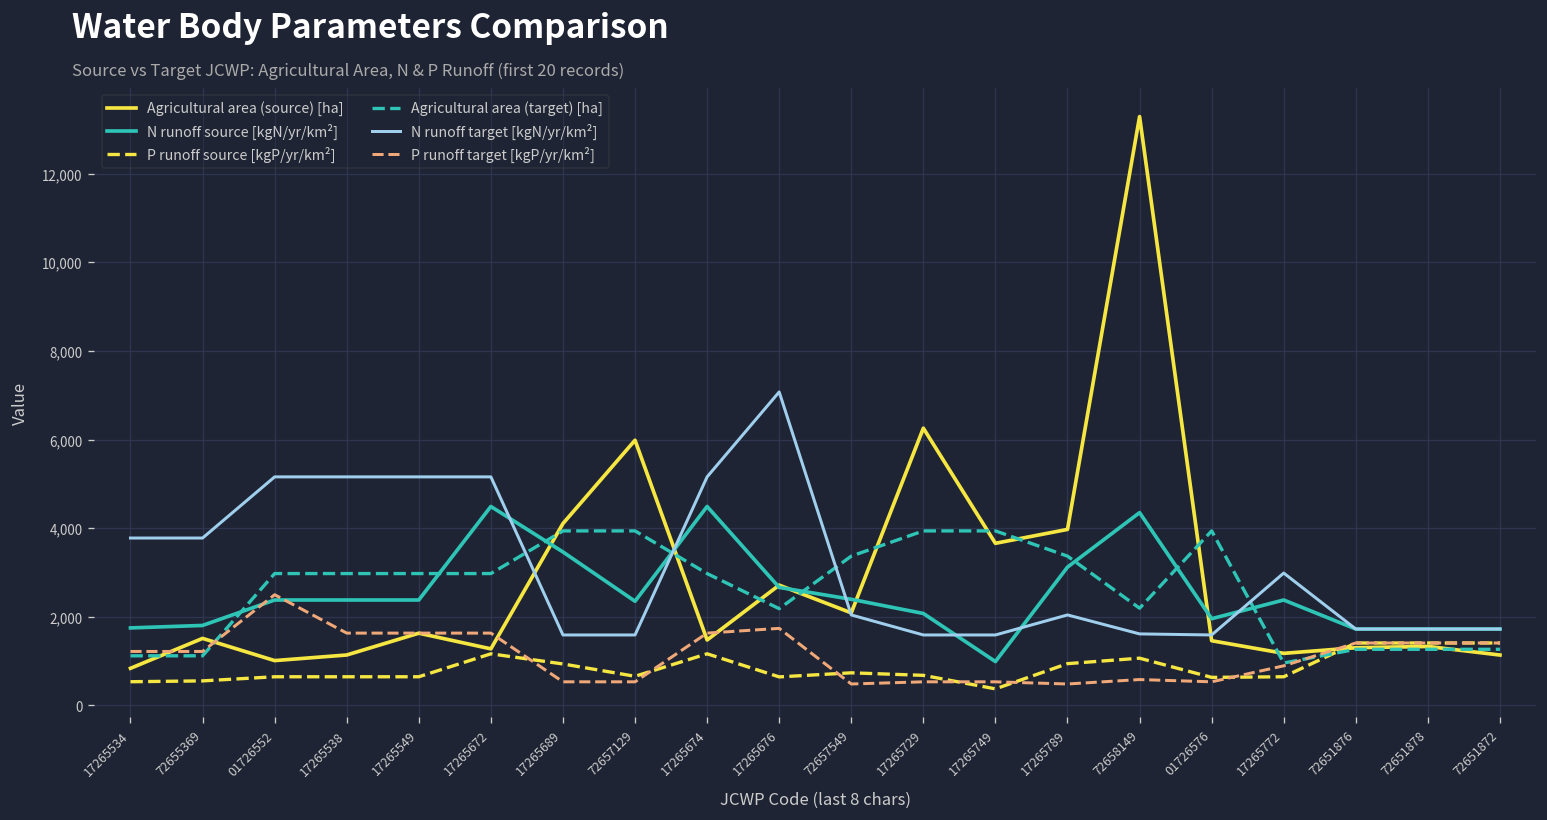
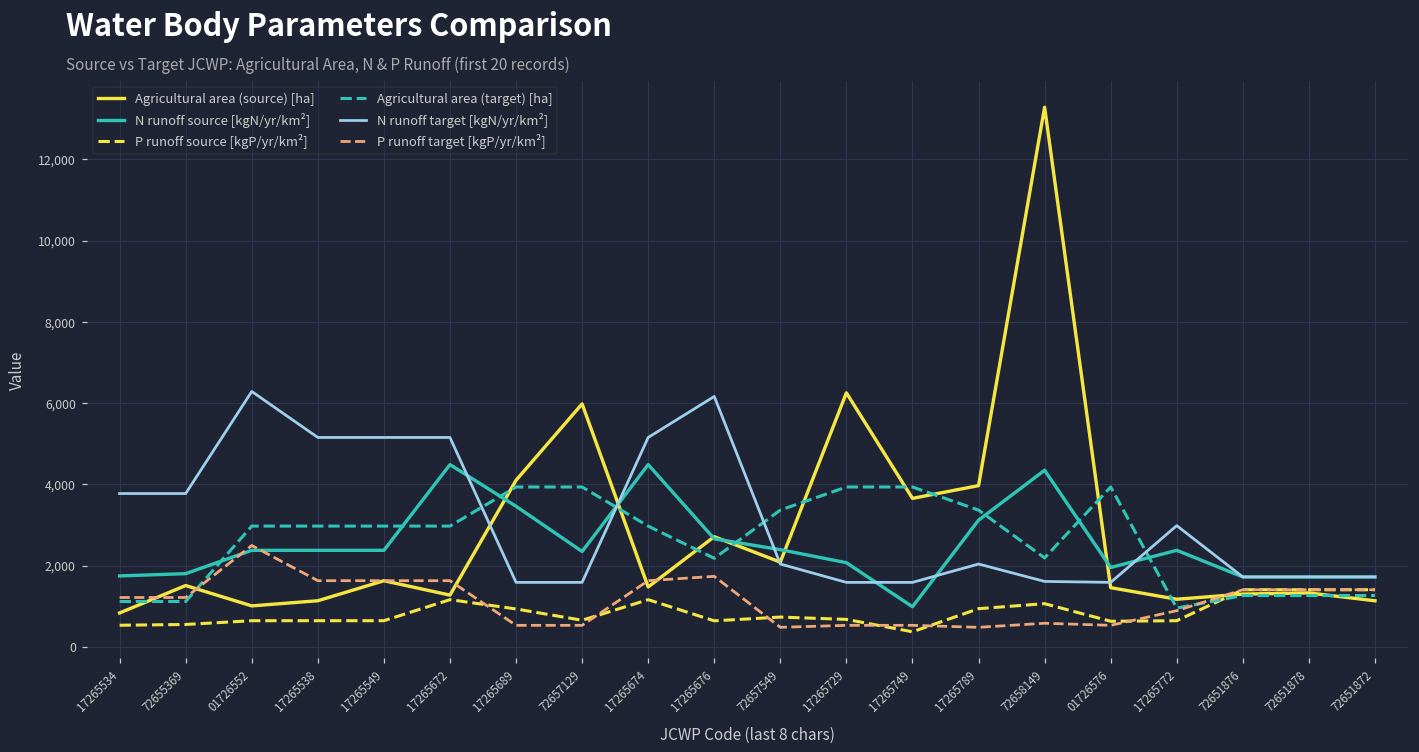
  {
    "N runoff target [kgN/yr/km²]": {
      "17265534": "3,800",
      "72655369": "3,800",
-     "01726552": "5,200",
+     "01726552": "6,300",
      "17265538": "5,200",
      "17265549": "5,200",
      "17265672": "5,200",
      "17265689": "1,600",
      "72657129": "1,600",
      "17265674": "5,200",
-     "17265676": "7,100",
+     "17265676": "6,200",
      "17265729": "1,600",
      "17265749": "1,600",
      "17265789": "2,000",
      "72658149": "1,600",
      "01726576": "1,600",
      "17265772": "3,000"
    },
    "P runoff target [kgP/yr/km²]": {
      "17265534": "1,200",
      "72655369": "1,200",
      "01726552": "2,500",
      "17265538": "1,600",
      "17265672": "1,600",
      "17265689": "500",
      "72657129": "500",
      "17265674": "1,600",
      "17265676": "1,700",
      "72657549": "500",
      "17265729": "500",
      "17265749": "500",
      "17265789": "500",
      "72658149": "600",
      "01726576": "500"
    }
  }
